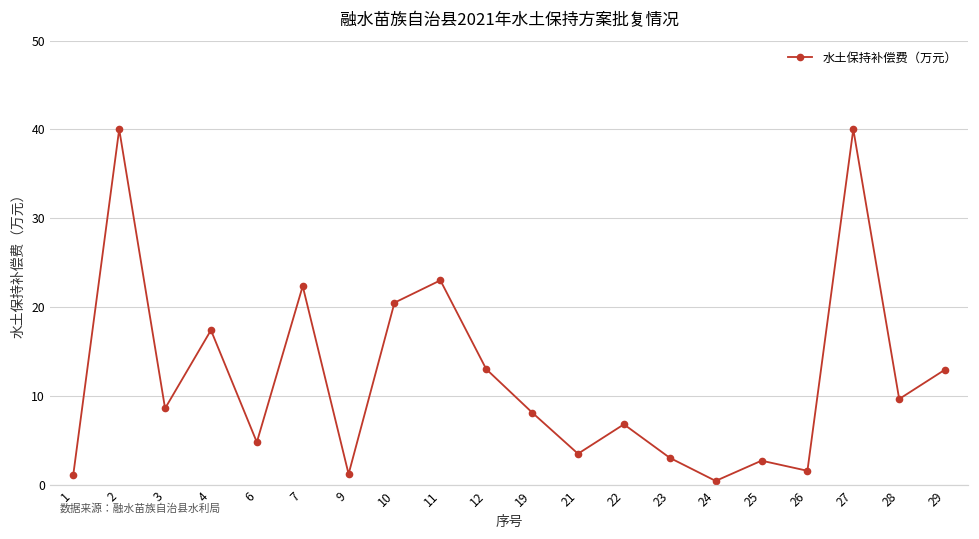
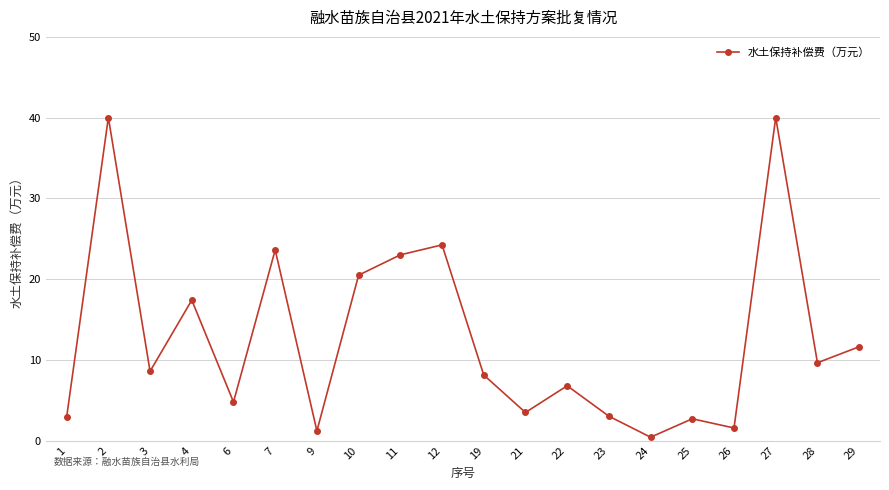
  {
-   "1": 1,
+   "1": 3,
    "2": 40,
    "3": 9,
    "4": 17,
    "6": 5,
-   "7": 22,
+   "7": 24,
    "9": 1,
    "10": 20,
    "11": 23,
-   "12": 13,
+   "12": 24,
    "19": 8,
    "21": 3,
    "22": 7,
    "23": 3,
    "24": 0,
    "25": 3,
    "26": 2,
    "27": 40,
    "28": 10,
-   "29": 13
+   "29": 12
  }
